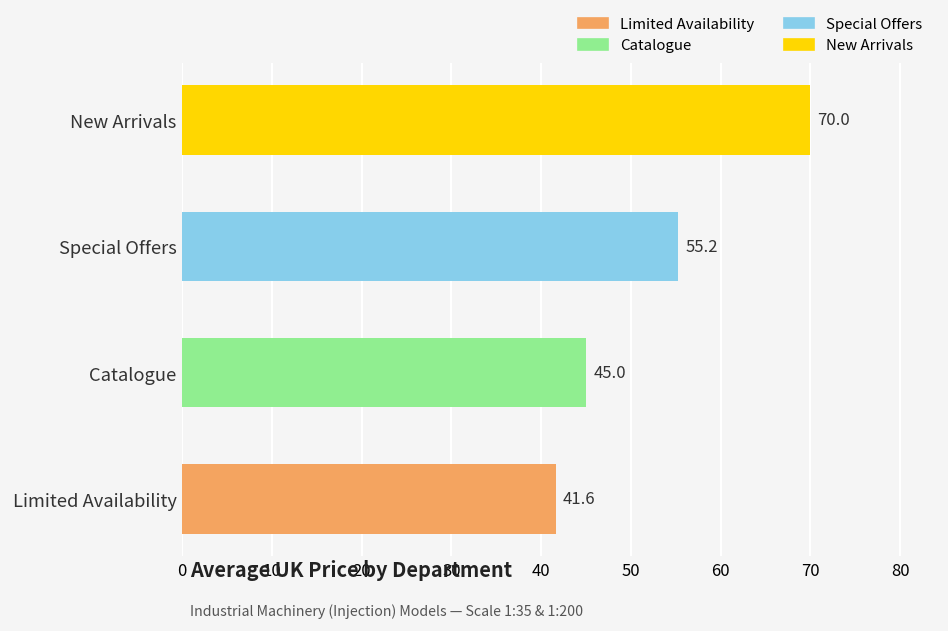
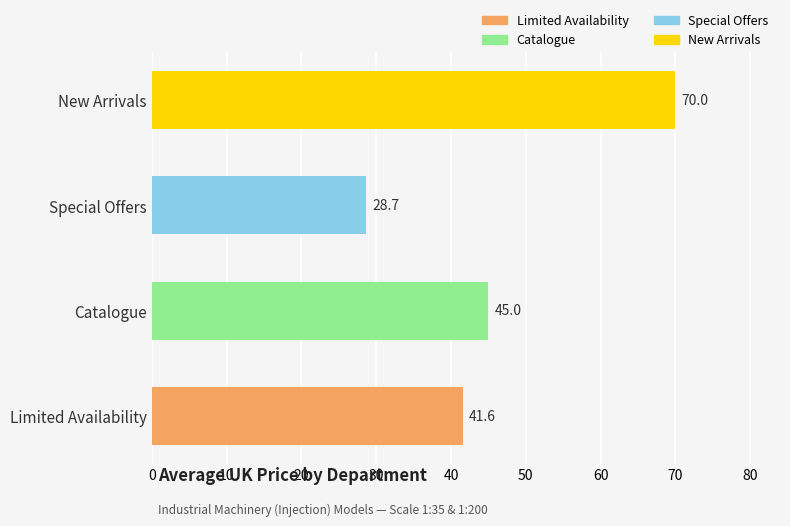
  {
    "New Arrivals": 70.0,
-   "Special Offers": 55.2,
+   "Special Offers": 28.7,
    "Catalogue": 45.0,
    "Limited Availability": 41.6
  }
